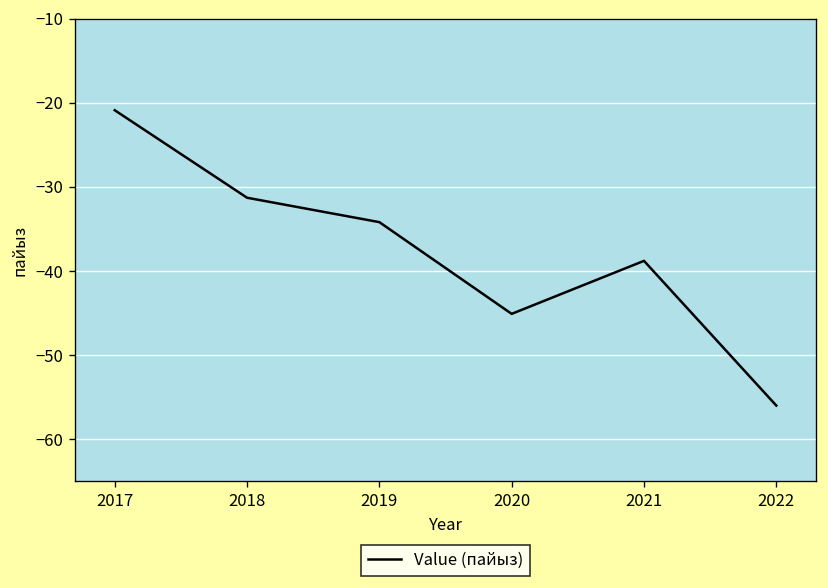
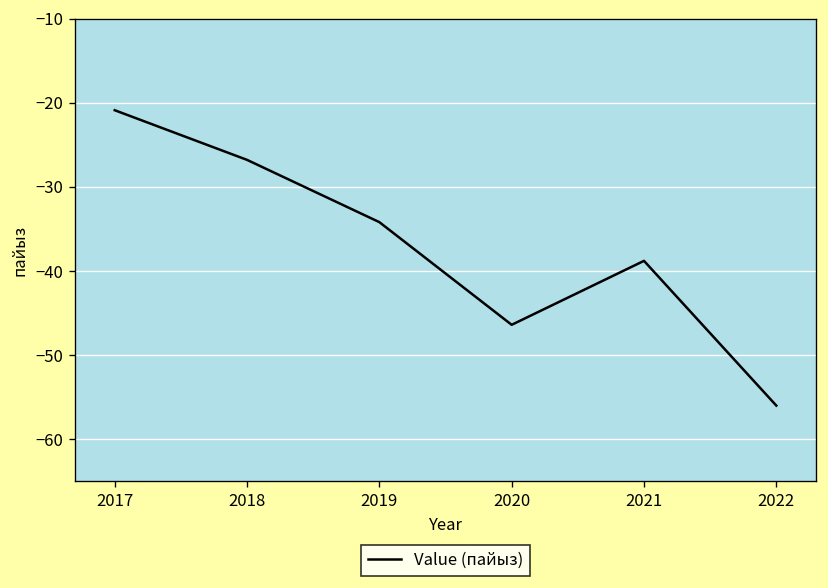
  {
    "2017": -21,
-   "2018": -31,
+   "2018": -27,
    "2019": -34,
-   "2020": -45,
+   "2020": -46,
    "2021": -39,
    "2022": -56
  }
